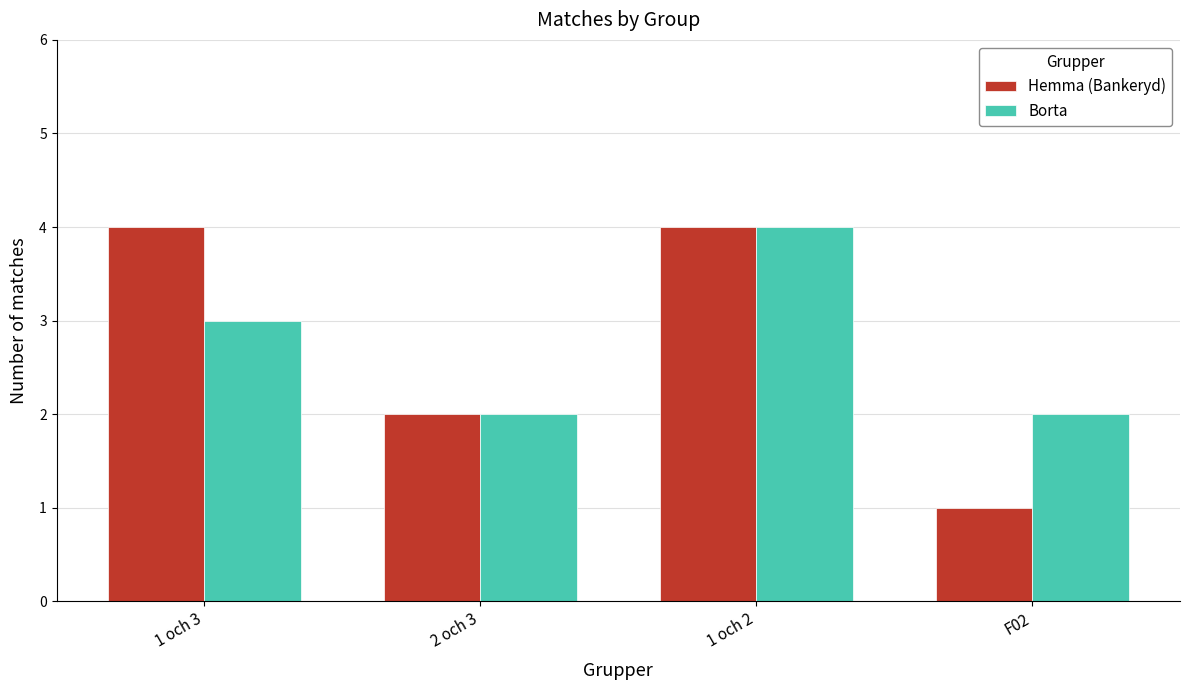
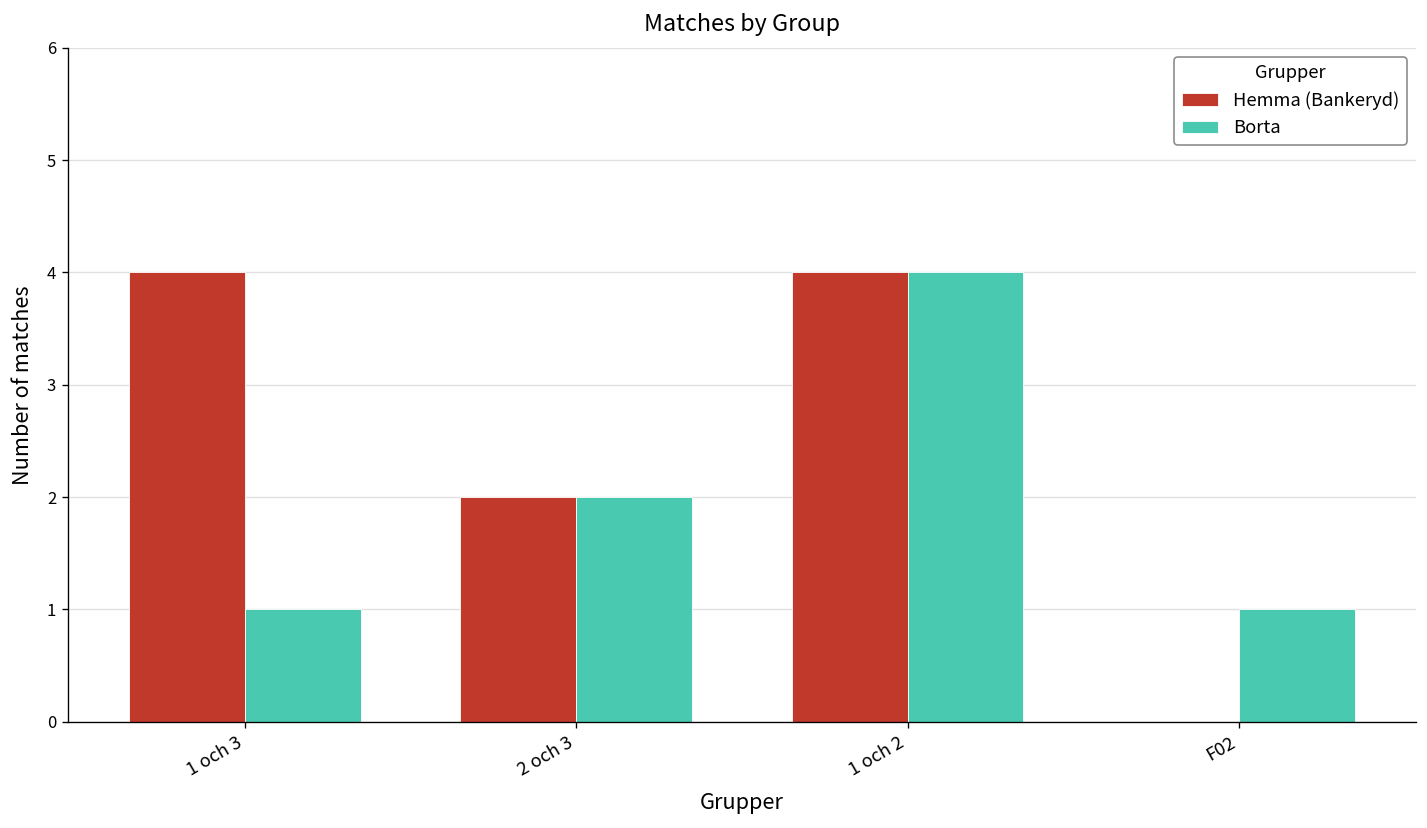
  {
    "Hemma (Bankeryd)": {
      "1 och 3": 4,
      "2 och 3": 2,
      "1 och 2": 4,
-     "F02": 1
+     "F02": 0
    },
    "Borta": {
-     "1 och 3": 3,
+     "1 och 3": 1,
      "2 och 3": 2,
      "1 och 2": 4,
-     "F02": 2
+     "F02": 1
    }
  }
